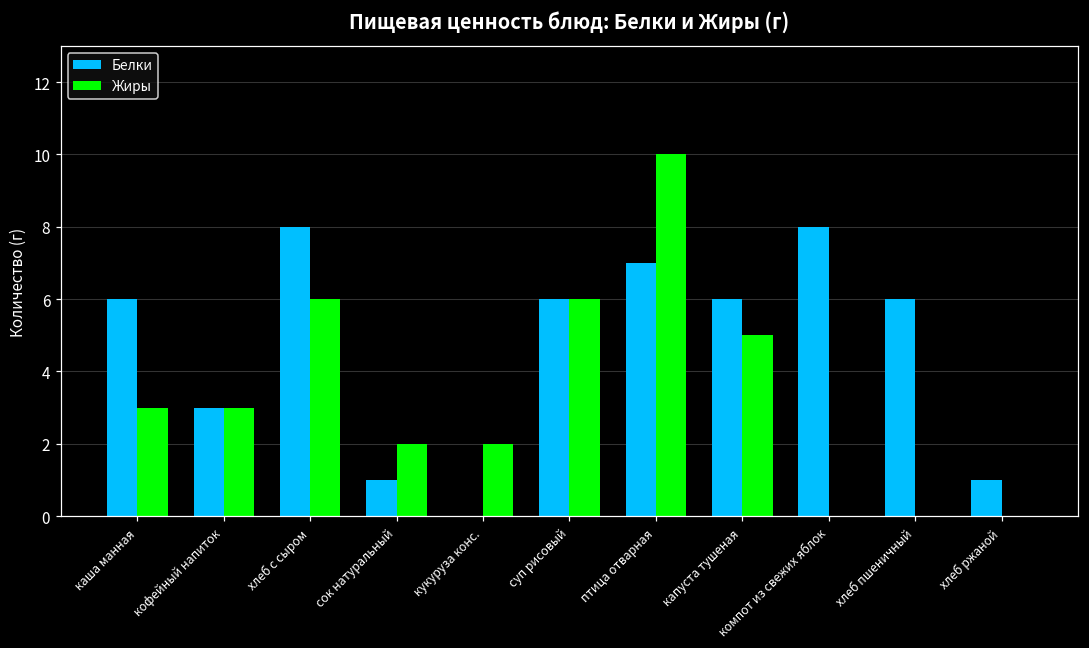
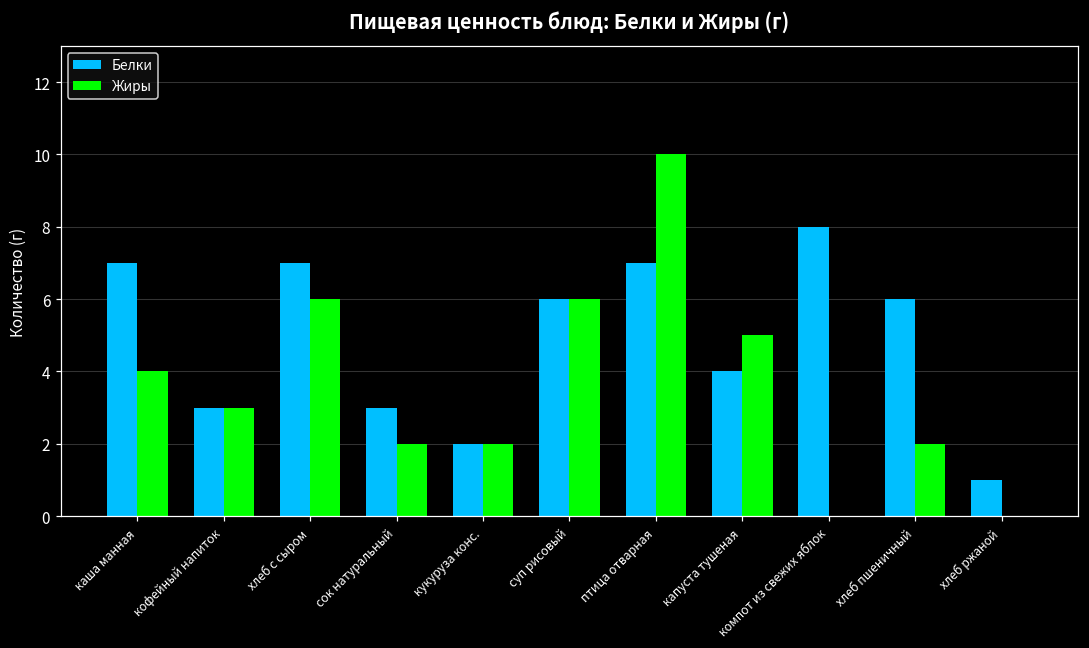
  {
    "Белки": {
-     "каша манная": 6,
+     "каша манная": 7,
      "кофейный напиток": 3,
-     "хлеб с сыром": 8,
-     "сок натуральный": 1,
-     "кукуруза конс.": 0,
+     "хлеб с сыром": 7,
+     "сок натуральный": 3,
+     "кукуруза конс.": 2,
      "суп рисовый": 6,
      "птица отварная": 7,
-     "капуста тушеная": 6,
+     "капуста тушеная": 4,
      "компот из свежих яблок": 8,
      "хлеб пшеничный": 6,
      "хлеб ржаной": 1
    },
    "Жиры": {
-     "каша манная": 3,
+     "каша манная": 4,
      "кофейный напиток": 3,
      "хлеб с сыром": 6,
      "сок натуральный": 2,
      "кукуруза конс.": 2,
      "суп рисовый": 6,
      "птица отварная": 10,
      "капуста тушеная": 5,
      "компот из свежих яблок": 0,
-     "хлеб пшеничный": 0,
+     "хлеб пшеничный": 2,
      "хлеб ржаной": 0
    }
  }
